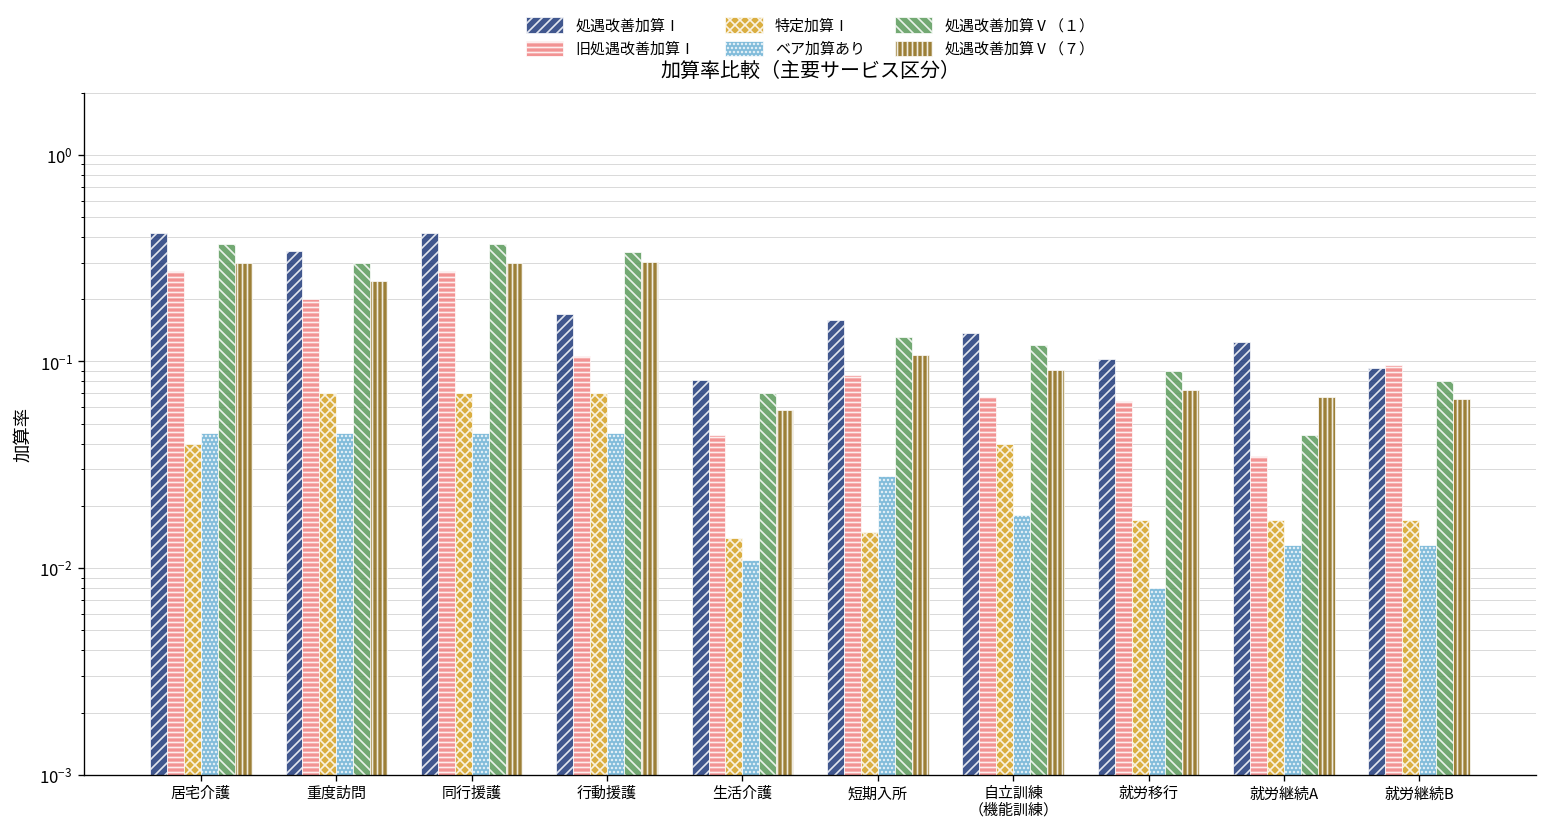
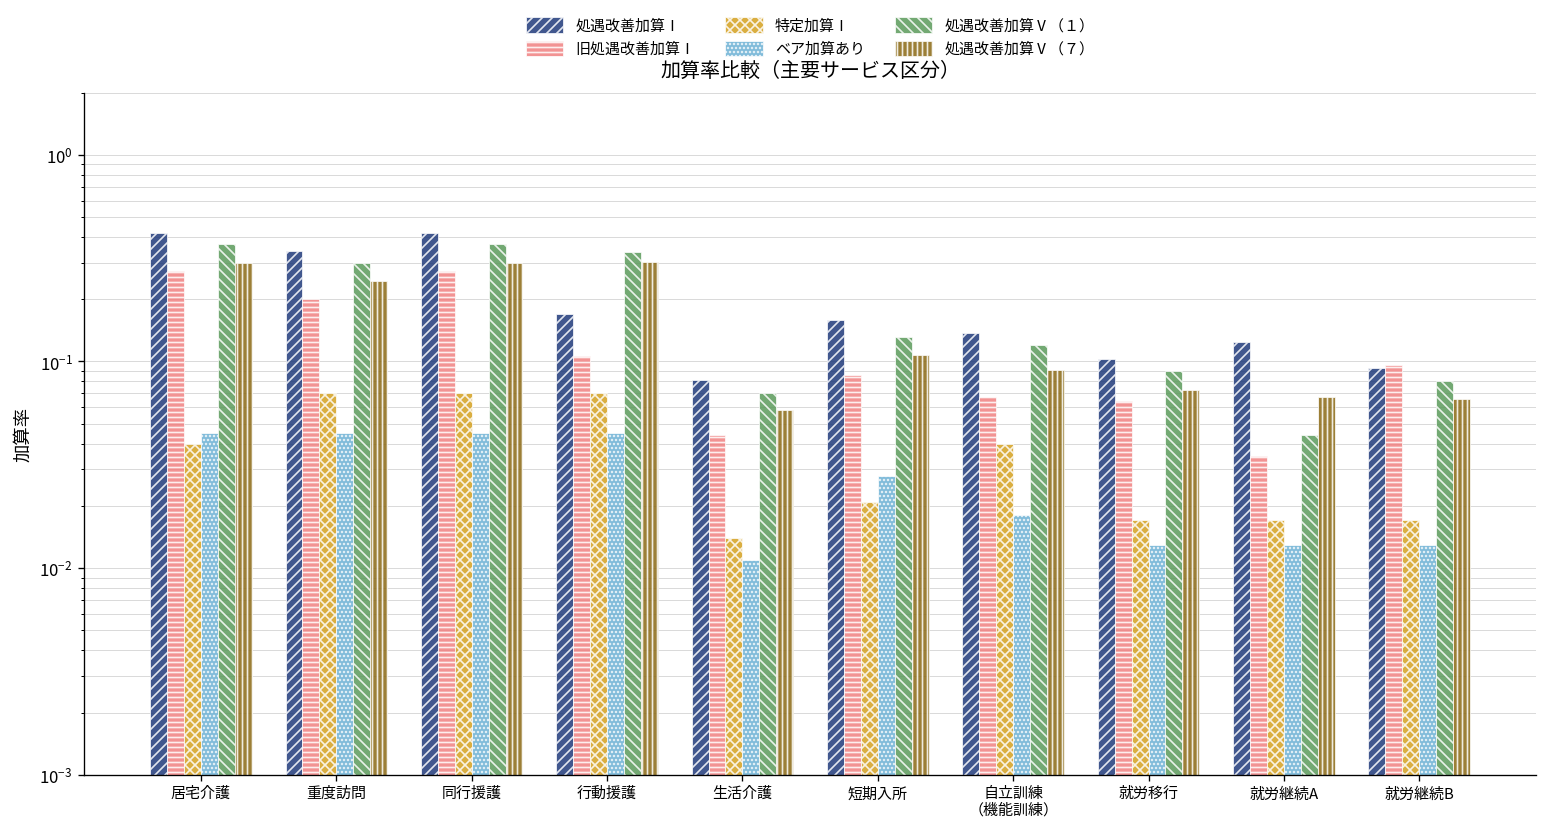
  {
    "処遇改善加算Ⅰ": {
      "居宅介護": 0.42,
      "重度訪問": 0.34,
      "同行援護": 0.42,
      "行動援護": 0.17,
      "生活介護": 0.08,
      "短期入所": 0.16,
      "自立訓練 （機能訓練）": 0.14,
      "就労移行": 0.10,
      "就労継続A": 0.12,
      "就労継続B": 0.09
    },
    "旧処遇改善加算Ⅰ": {
      "居宅介護": 0.27,
      "重度訪問": 0.20,
      "同行援護": 0.27,
      "行動援護": 0.11,
      "生活介護": 0.044,
      "短期入所": 0.09,
      "自立訓練 （機能訓練）": 0.067,
      "就労移行": 0.064,
      "就労継続A": 0.035,
      "就労継続B": 0.10
    },
    "特定加算Ⅰ": {
      "居宅介護": 0.040,
      "重度訪問": 0.070,
      "同行援護": 0.070,
      "行動援護": 0.070,
      "生活介護": 0.014,
-     "短期入所": 0.015,
+     "短期入所": 0.021,
      "自立訓練 （機能訓練）": 0.040,
      "就労移行": 0.017,
      "就労継続A": 0.017,
      "就労継続B": 0.017
    },
    "ベア加算あり": {
      "居宅介護": 0.045,
      "重度訪問": 0.045,
      "同行援護": 0.045,
      "行動援護": 0.045,
      "生活介護": 0.011,
      "短期入所": 0.028,
      "自立訓練 （機能訓練）": 0.018,
-     "就労移行": 0.008,
+     "就労移行": 0.013,
      "就労継続A": 0.013,
      "就労継続B": 0.013
    },
    "処遇改善加算Ⅴ（１）": {
      "居宅介護": 0.37,
      "重度訪問": 0.30,
      "同行援護": 0.37,
      "行動援護": 0.34,
      "生活介護": 0.070,
      "短期入所": 0.13,
      "自立訓練 （機能訓練）": 0.12,
      "就労移行": 0.09,
      "就労継続A": 0.044,
      "就労継続B": 0.08
    },
    "処遇改善加算Ⅴ（７）": {
      "居宅介護": 0.30,
      "重度訪問": 0.24,
      "同行援護": 0.30,
      "行動援護": 0.30,
      "生活介護": 0.058,
      "短期入所": 0.11,
      "自立訓練 （機能訓練）": 0.09,
      "就労移行": 0.073,
      "就労継続A": 0.067,
      "就労継続B": 0.066
    }
  }
